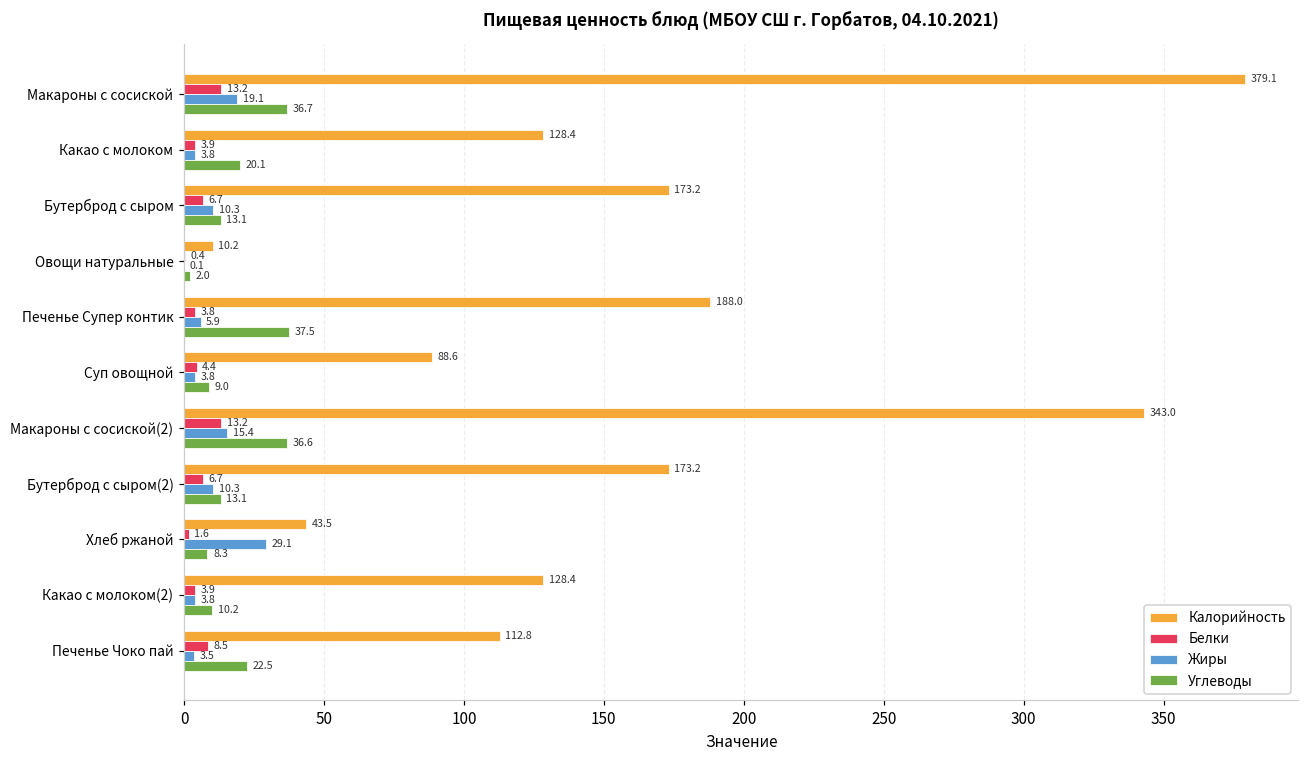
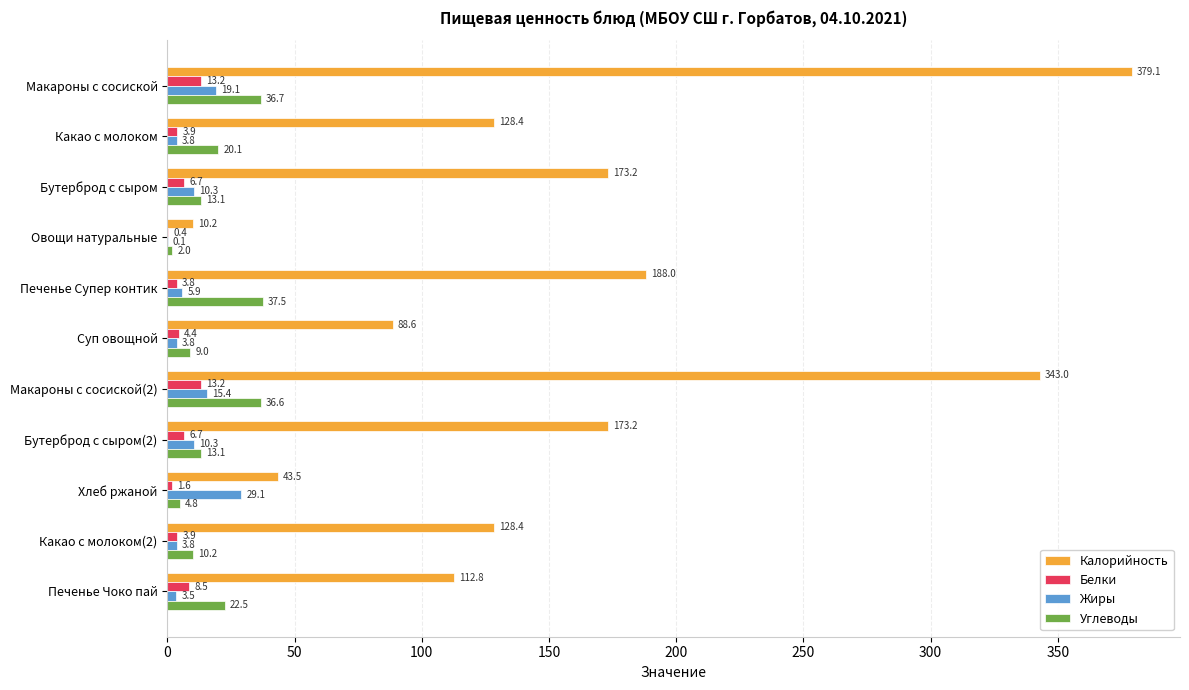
  {
    "Калорийность": {
      "Макароны с сосиской": 379.1,
      "Какао с молоком": 128.4,
      "Бутерброд с сыром": 173.2,
      "Овощи натуральные": 10.2,
      "Печенье Супер контик": 188.0,
      "Суп овощной": 88.6,
      "Макароны с сосиской(2)": 343.0,
      "Бутерброд с сыром(2)": 173.2,
      "Хлеб ржаной": 43.5,
      "Какао с молоком(2)": 128.4,
      "Печенье Чоко пай": 112.8
    },
    "Белки": {
      "Макароны с сосиской": 13.2,
      "Какао с молоком": 3.9,
      "Бутерброд с сыром": 6.7,
      "Овощи натуральные": 0.4,
      "Печенье Супер контик": 3.8,
      "Суп овощной": 4.4,
      "Макароны с сосиской(2)": 13.2,
      "Бутерброд с сыром(2)": 6.7,
      "Хлеб ржаной": 1.6,
      "Какао с молоком(2)": 3.9,
      "Печенье Чоко пай": 8.5
    },
    "Жиры": {
      "Макароны с сосиской": 19.1,
      "Какао с молоком": 3.8,
      "Бутерброд с сыром": 10.3,
      "Овощи натуральные": 0.1,
      "Печенье Супер контик": 5.9,
      "Суп овощной": 3.8,
      "Макароны с сосиской(2)": 15.4,
      "Бутерброд с сыром(2)": 10.3,
      "Хлеб ржаной": 29.1,
      "Какао с молоком(2)": 3.8,
      "Печенье Чоко пай": 3.5
    },
    "Углеводы": {
      "Макароны с сосиской": 36.7,
      "Какао с молоком": 20.1,
      "Бутерброд с сыром": 13.1,
      "Овощи натуральные": 2.0,
      "Печенье Супер контик": 37.5,
      "Суп овощной": 9.0,
      "Макароны с сосиской(2)": 36.6,
      "Бутерброд с сыром(2)": 13.1,
-     "Хлеб ржаной": 8.3,
+     "Хлеб ржаной": 4.8,
      "Какао с молоком(2)": 10.2,
      "Печенье Чоко пай": 22.5
    }
  }
